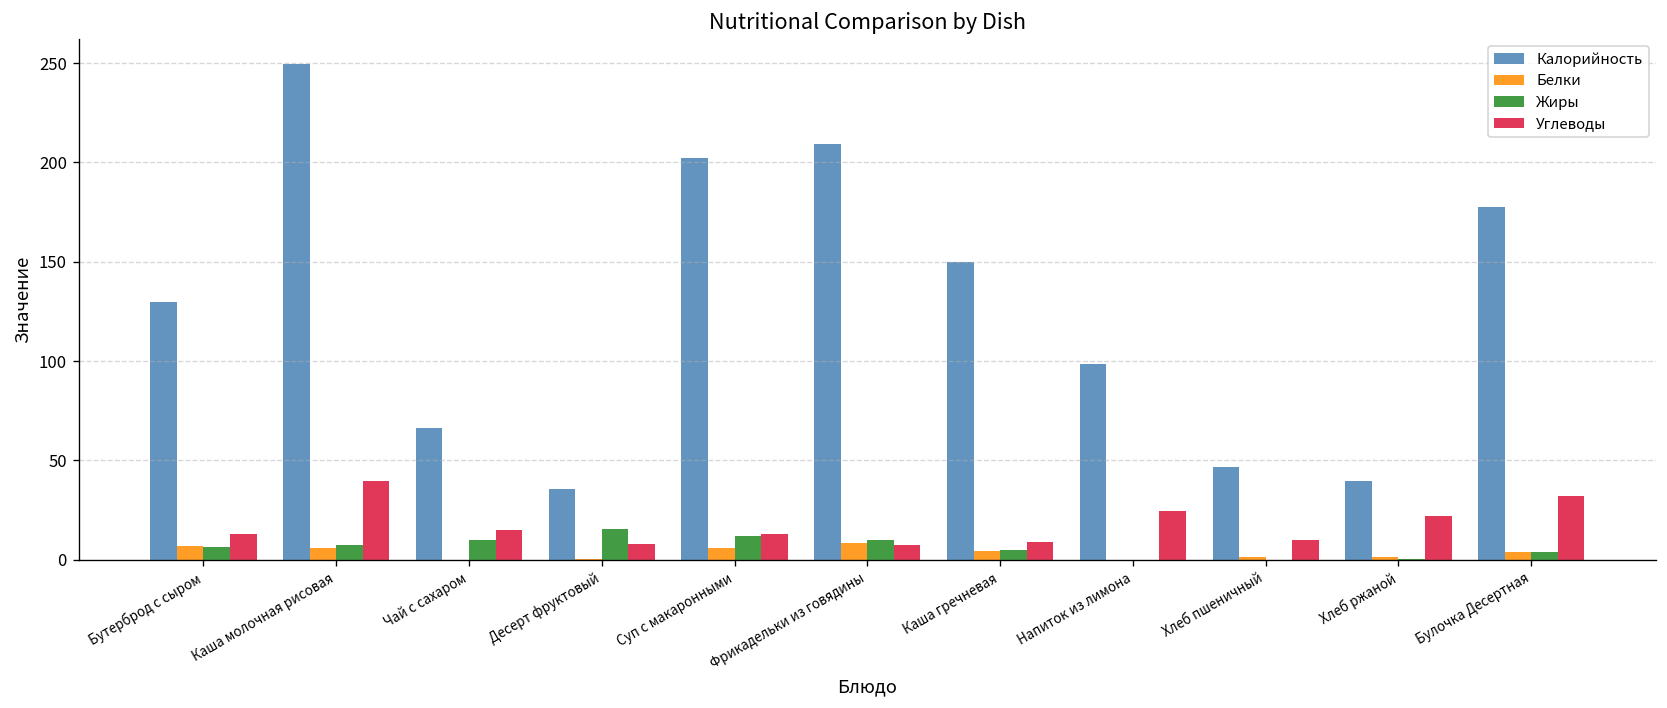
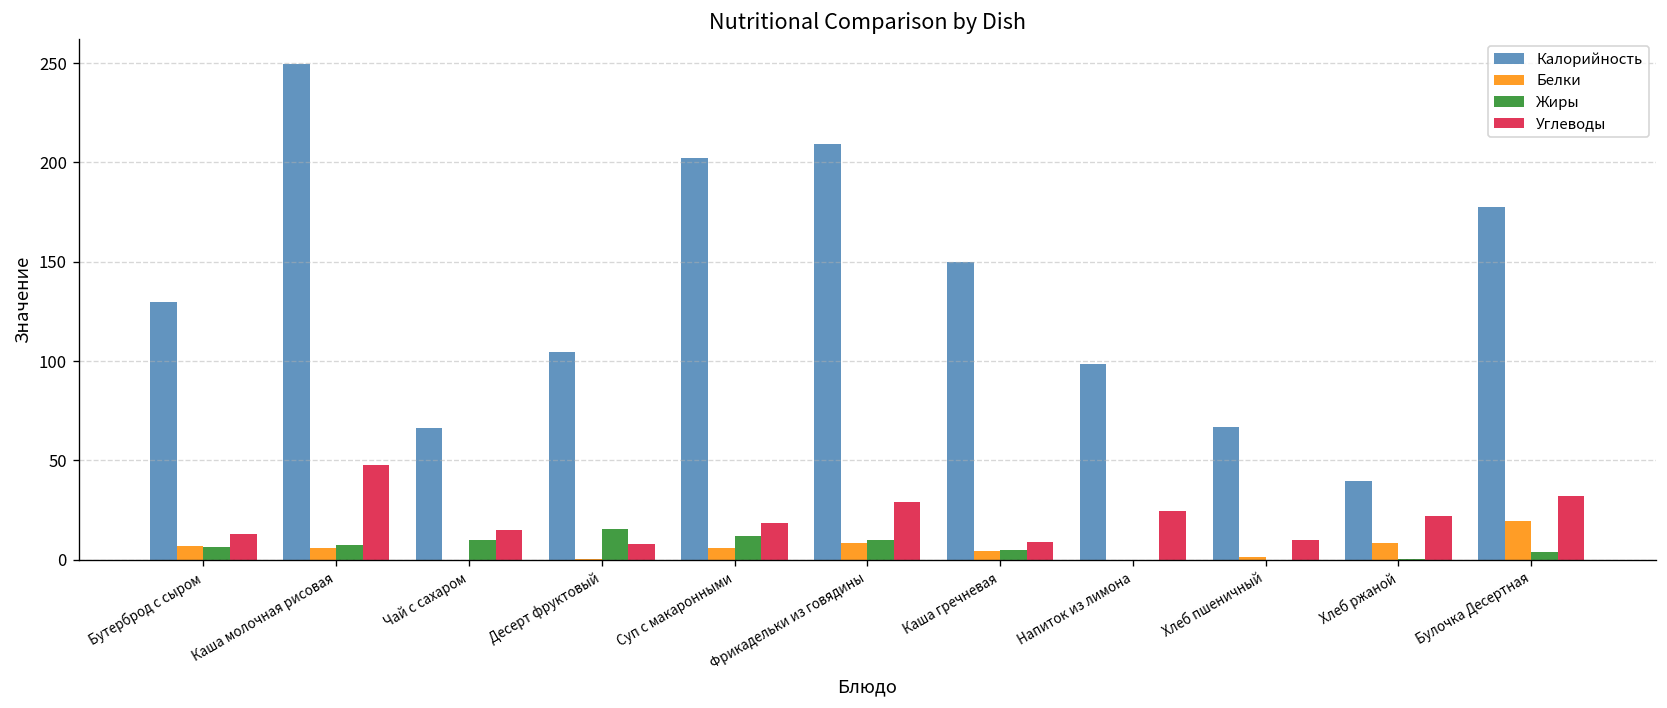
  {
    "Калорийность": {
      "Бутерброд с сыром": 130,
      "Каша молочная рисовая": 250,
      "Чай с сахаром": 66,
-     "Десерт фруктовый": 36,
+     "Десерт фруктовый": 104,
      "Суп с макаронными": 202,
      "Фрикадельки из говядины": 209,
      "Каша гречневая": 150,
      "Напиток из лимона": 98,
-     "Хлеб пшеничный": 47,
+     "Хлеб пшеничный": 67,
      "Хлеб ржаной": 40,
      "Булочка Десертная": 178
    },
    "Белки": {
      "Бутерброд с сыром": 7,
      "Каша молочная рисовая": 6,
      "Чай с сахаром": 0,
      "Суп с макаронными": 6,
      "Фрикадельки из говядины": 8,
      "Каша гречневая": 5,
      "Хлеб пшеничный": 2,
-     "Хлеб ржаной": 1,
-     "Булочка Десертная": 4
+     "Хлеб ржаной": 8,
+     "Булочка Десертная": 20
    },
    "Жиры": {
      "Бутерброд с сыром": 7,
      "Каша молочная рисовая": 8,
      "Чай с сахаром": 10,
      "Десерт фруктовый": 16,
      "Суп с макаронными": 12,
      "Фрикадельки из говядины": 10,
      "Каша гречневая": 5,
      "Булочка Десертная": 4
    },
    "Углеводы": {
      "Бутерброд с сыром": 13,
-     "Каша молочная рисовая": 40,
+     "Каша молочная рисовая": 48,
      "Чай с сахаром": 15,
      "Десерт фруктовый": 8,
-     "Суп с макаронными": 13,
-     "Фрикадельки из говядины": 7,
+     "Суп с макаронными": 19,
+     "Фрикадельки из говядины": 29,
      "Каша гречневая": 9,
      "Напиток из лимона": 24,
      "Хлеб пшеничный": 10,
      "Хлеб ржаной": 22,
      "Булочка Десертная": 32
    }
  }
